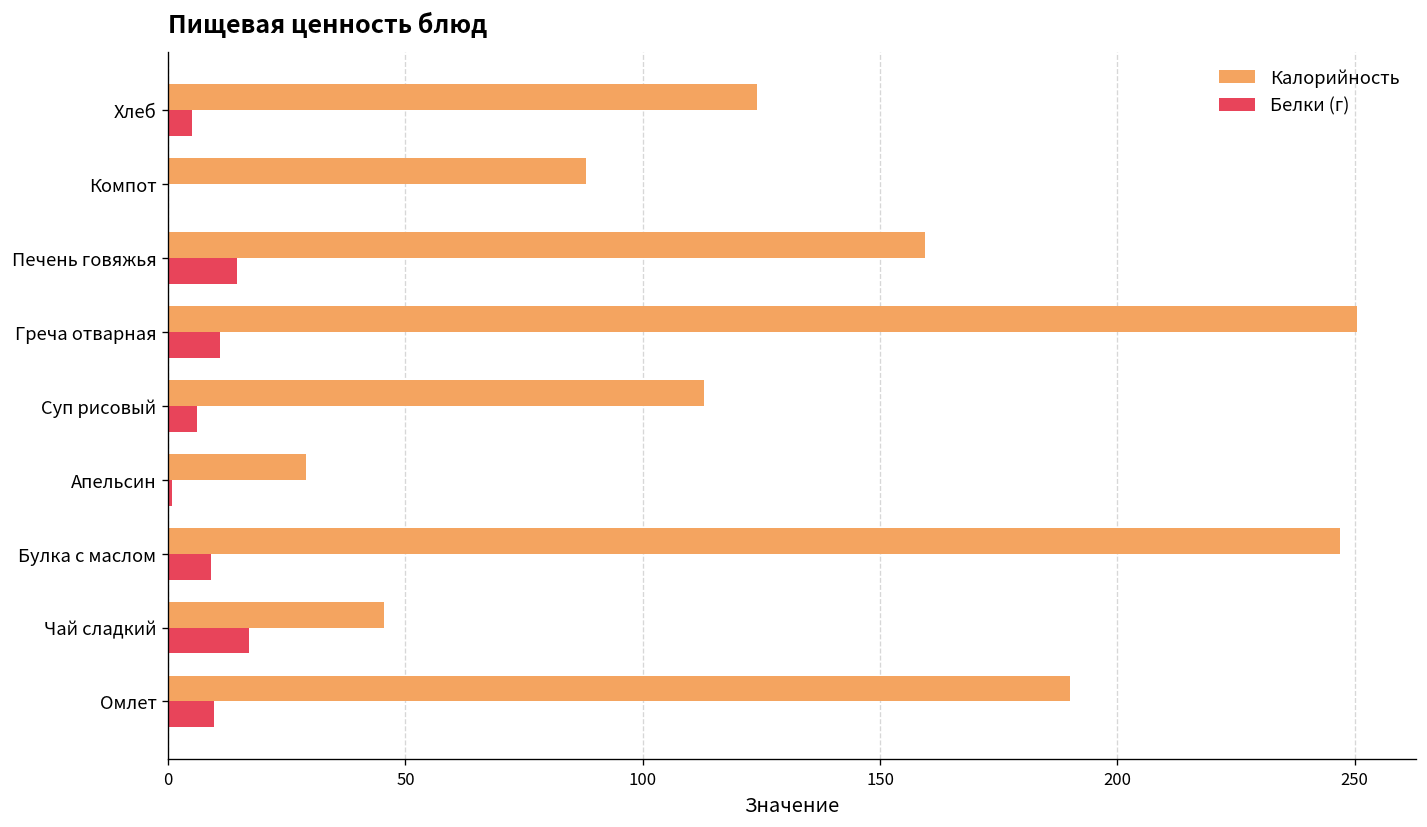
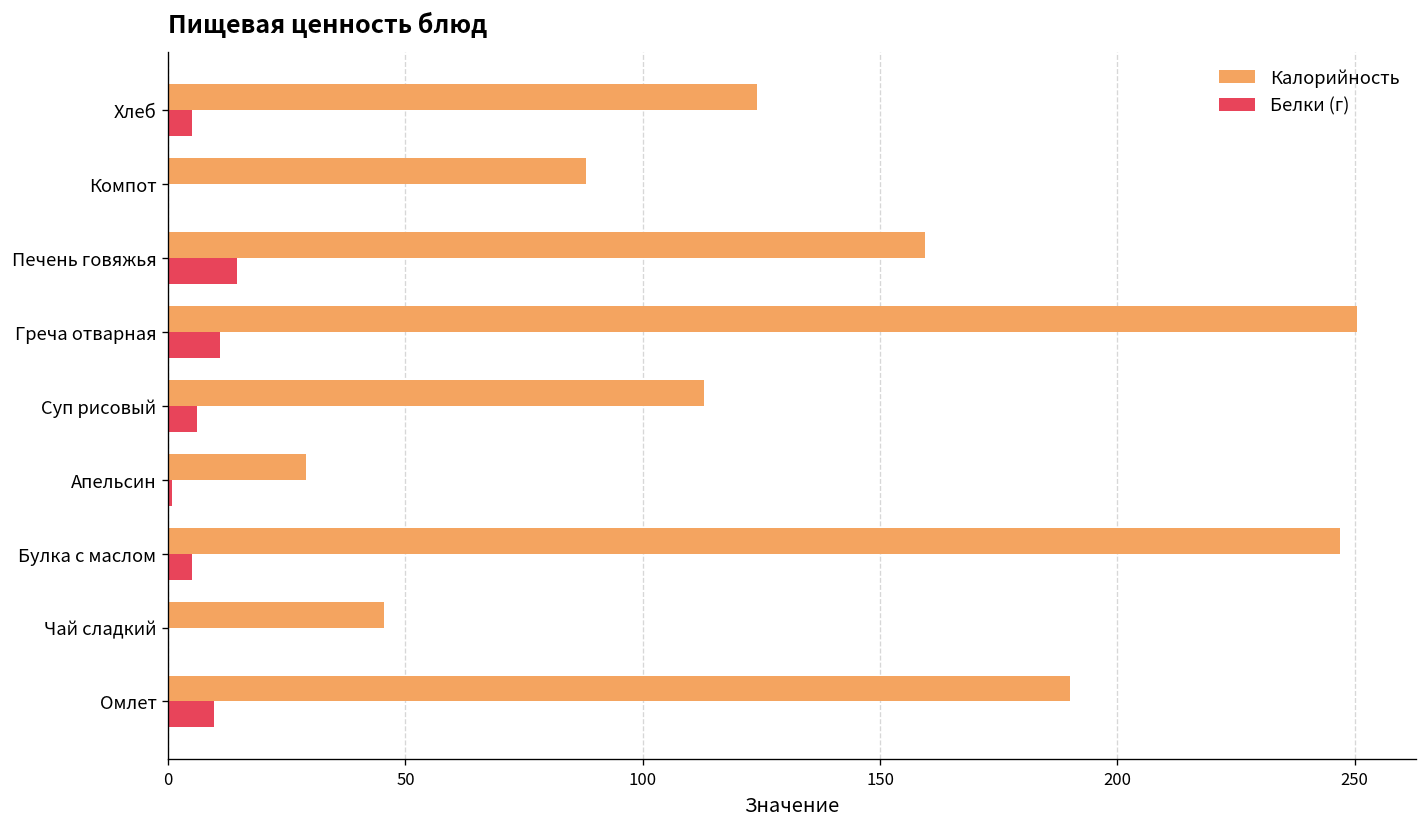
  {
    "Калорийность": {
      "Хлеб": 124,
      "Компот": 88,
      "Печень говяжья": 160,
      "Греча отварная": 250,
      "Суп рисовый": 113,
      "Апельсин": 29,
      "Булка с маслом": 247,
      "Чай сладкий": 46,
      "Омлет": 190
    },
    "Белки (г)": {
      "Хлеб": 5,
      "Печень говяжья": 15,
      "Греча отварная": 11,
      "Суп рисовый": 6,
      "Апельсин": 1,
-     "Булка с маслом": 9,
-     "Чай сладкий": 17,
+     "Булка с маслом": 5,
+     "Чай сладкий": 0,
      "Омлет": 10
    }
  }
